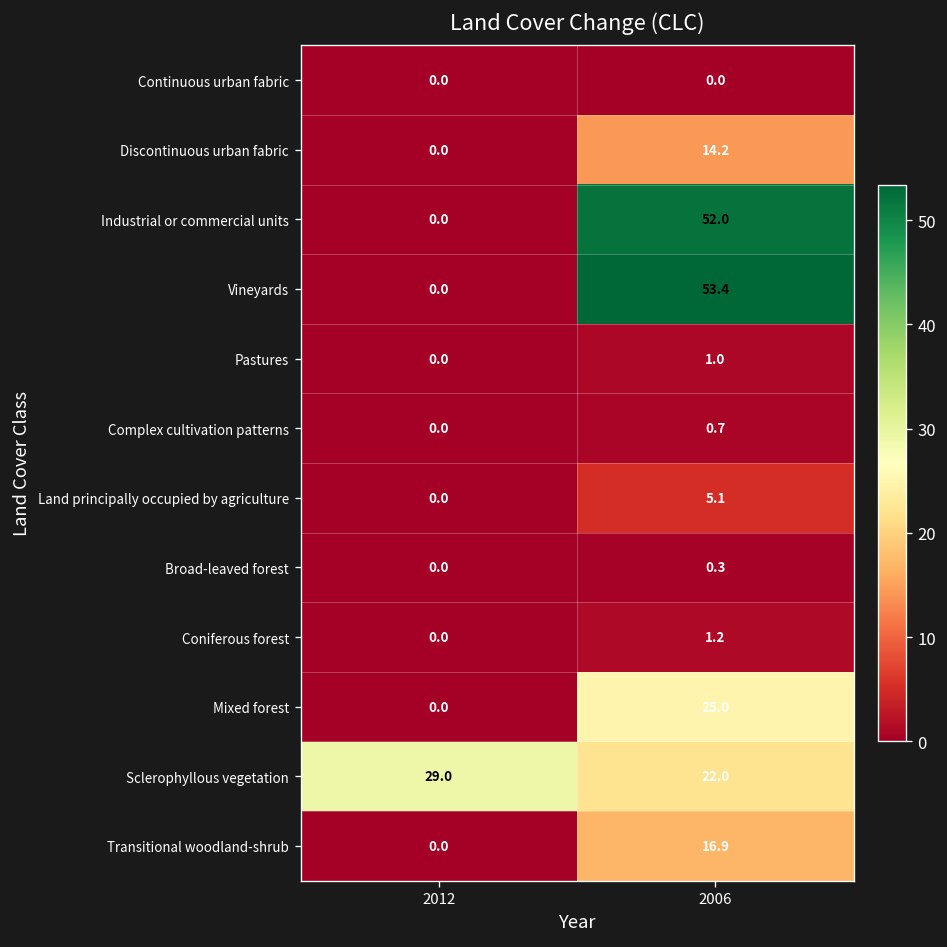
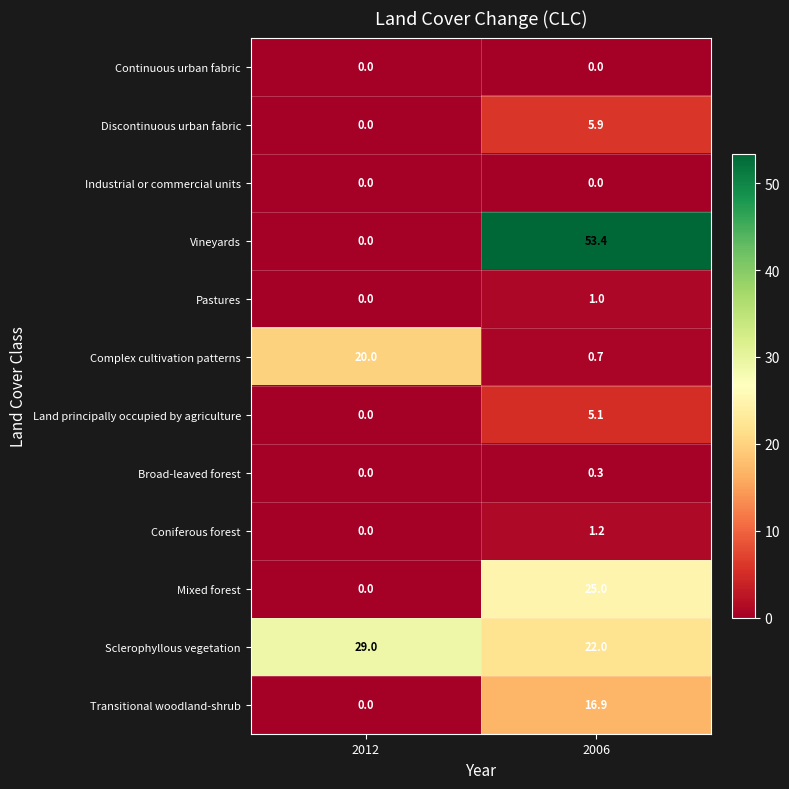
  {
    "Continuous urban fabric": {
      "2012": 0.0,
      "2006": 0.0
    },
    "Discontinuous urban fabric": {
      "2012": 0.0,
-     "2006": 14.2
+     "2006": 5.9
    },
    "Industrial or commercial units": {
      "2012": 0.0,
-     "2006": 52.0
+     "2006": 0.0
    },
    "Vineyards": {
      "2012": 0.0,
      "2006": 53.4
    },
    "Pastures": {
      "2012": 0.0,
      "2006": 1.0
    },
    "Complex cultivation patterns": {
-     "2012": 0.0,
+     "2012": 20.0,
      "2006": 0.7
    },
    "Land principally occupied by agriculture": {
      "2012": 0.0,
      "2006": 5.1
    },
    "Broad-leaved forest": {
      "2012": 0.0,
      "2006": 0.3
    },
    "Coniferous forest": {
      "2012": 0.0,
      "2006": 1.2
    },
    "Mixed forest": {
      "2012": 0.0,
      "2006": 25.0
    },
    "Sclerophyllous vegetation": {
      "2012": 29.0,
      "2006": 22.0
    },
    "Transitional woodland-shrub": {
      "2012": 0.0,
      "2006": 16.9
    }
  }
